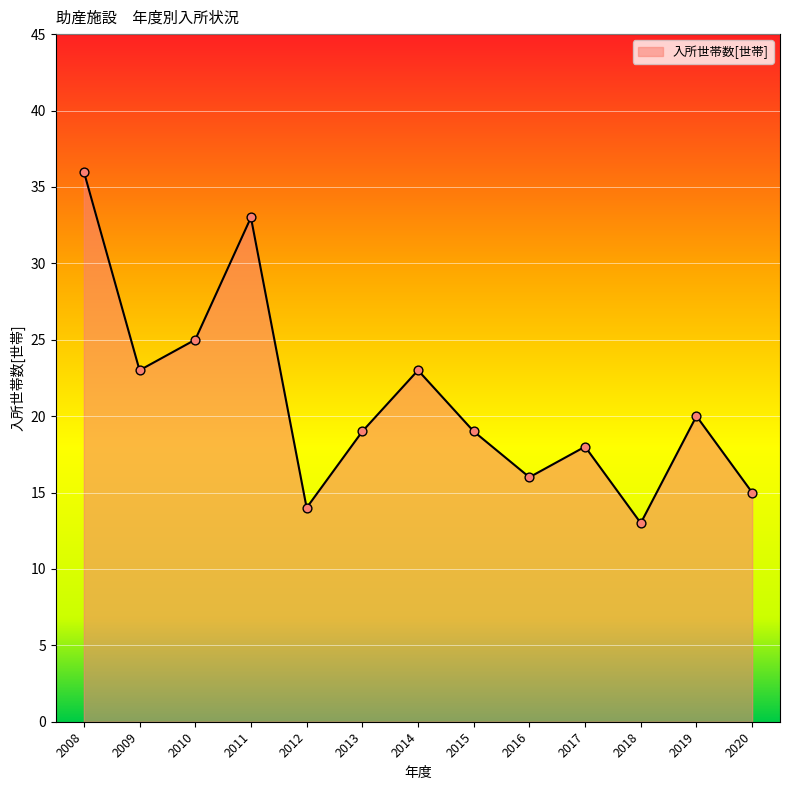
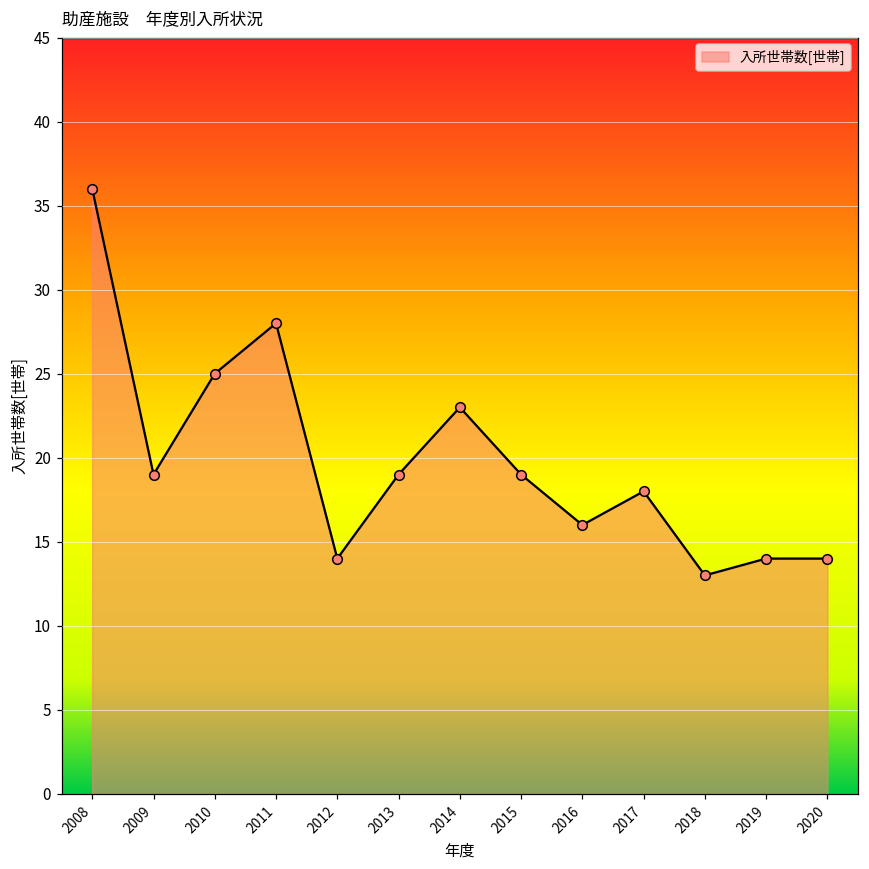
  {
    "2008": 36,
-   "2009": 23,
+   "2009": 19,
    "2010": 25,
-   "2011": 33,
+   "2011": 28,
    "2012": 14,
    "2013": 19,
    "2014": 23,
    "2015": 19,
    "2016": 16,
    "2017": 18,
    "2018": 13,
-   "2019": 20,
-   "2020": 15
+   "2019": 14,
+   "2020": 14
  }
